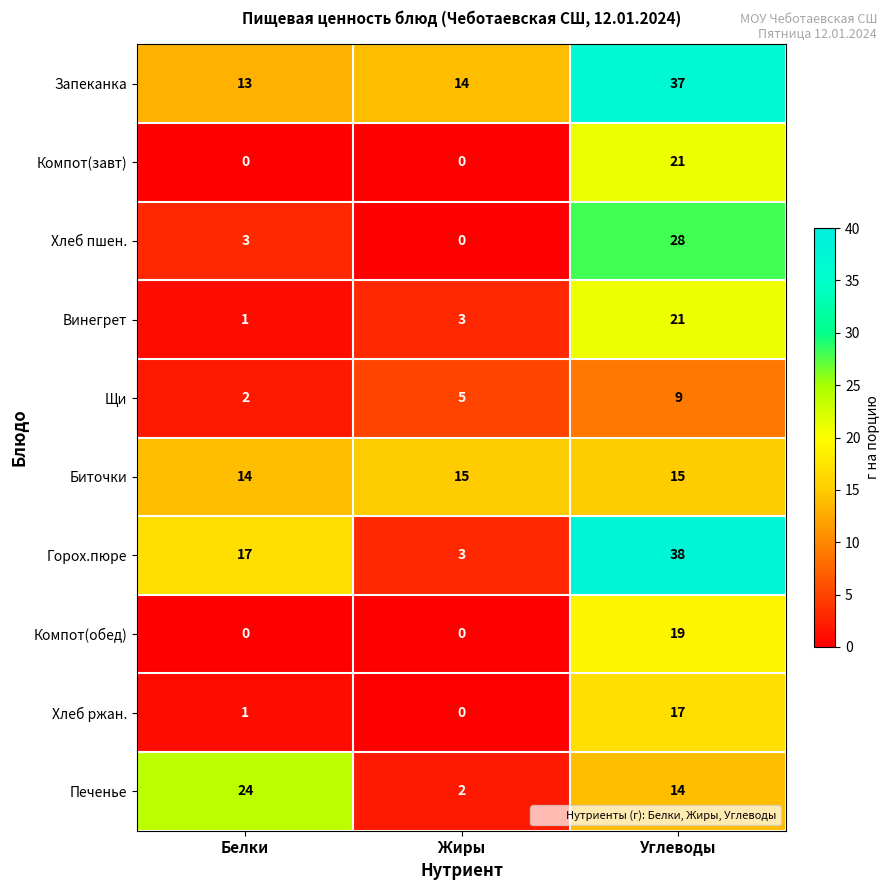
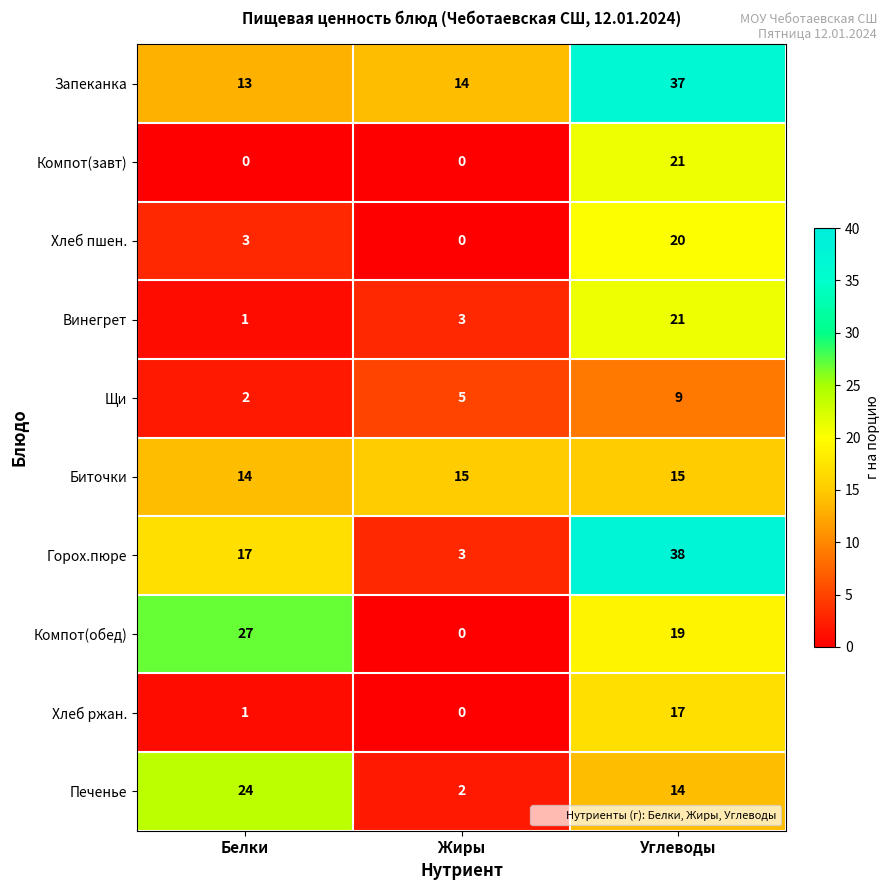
  {
    "Запеканка": {
      "Белки": 13,
      "Жиры": 14,
      "Углеводы": 37
    },
    "Компот(завт)": {
      "Белки": 0,
      "Жиры": 0,
      "Углеводы": 21
    },
    "Хлеб пшен.": {
      "Белки": 3,
      "Жиры": 0,
-     "Углеводы": 28
+     "Углеводы": 20
    },
    "Винегрет": {
      "Белки": 1,
      "Жиры": 3,
      "Углеводы": 21
    },
    "Щи": {
      "Белки": 2,
      "Жиры": 5,
      "Углеводы": 9
    },
    "Биточки": {
      "Белки": 14,
      "Жиры": 15,
      "Углеводы": 15
    },
    "Горох.пюре": {
      "Белки": 17,
      "Жиры": 3,
      "Углеводы": 38
    },
    "Компот(обед)": {
-     "Белки": 0,
+     "Белки": 27,
      "Жиры": 0,
      "Углеводы": 19
    },
    "Хлеб ржан.": {
      "Белки": 1,
      "Жиры": 0,
      "Углеводы": 17
    },
    "Печенье": {
      "Белки": 24,
      "Жиры": 2,
      "Углеводы": 14
    }
  }
